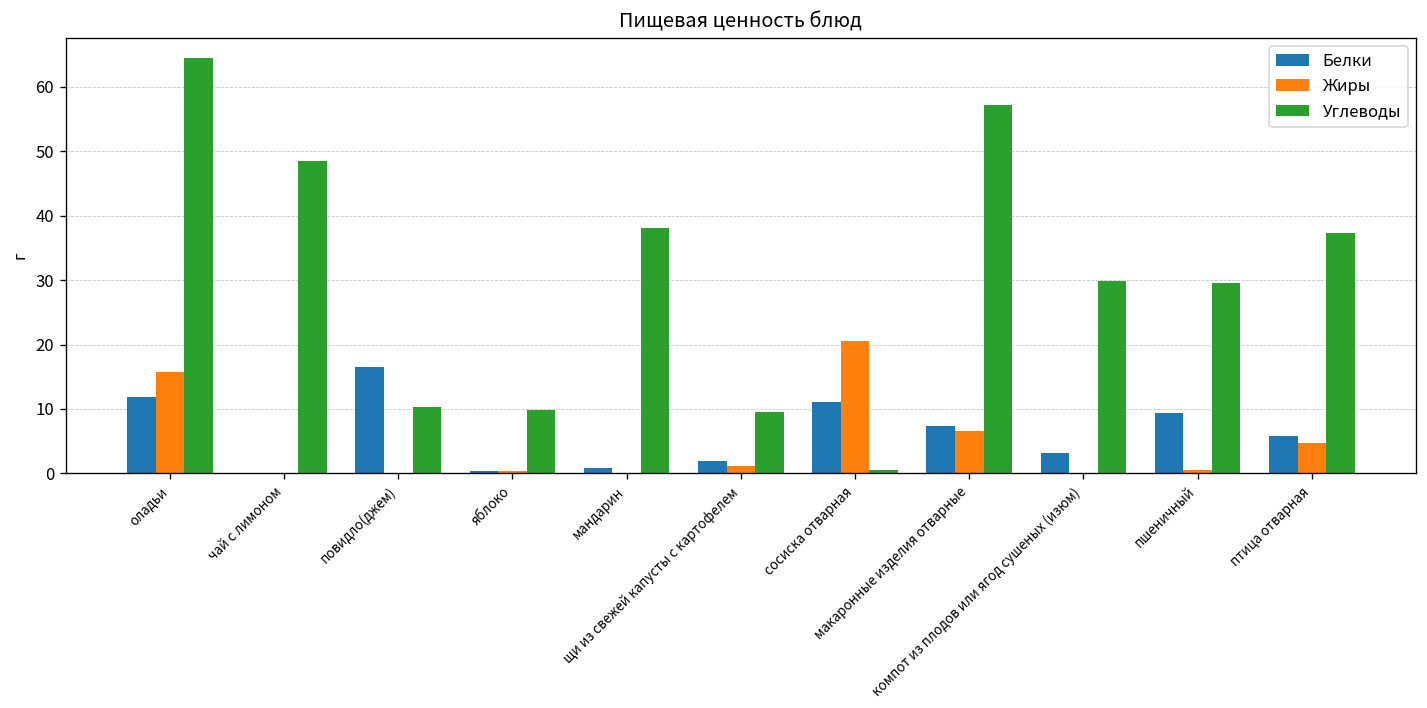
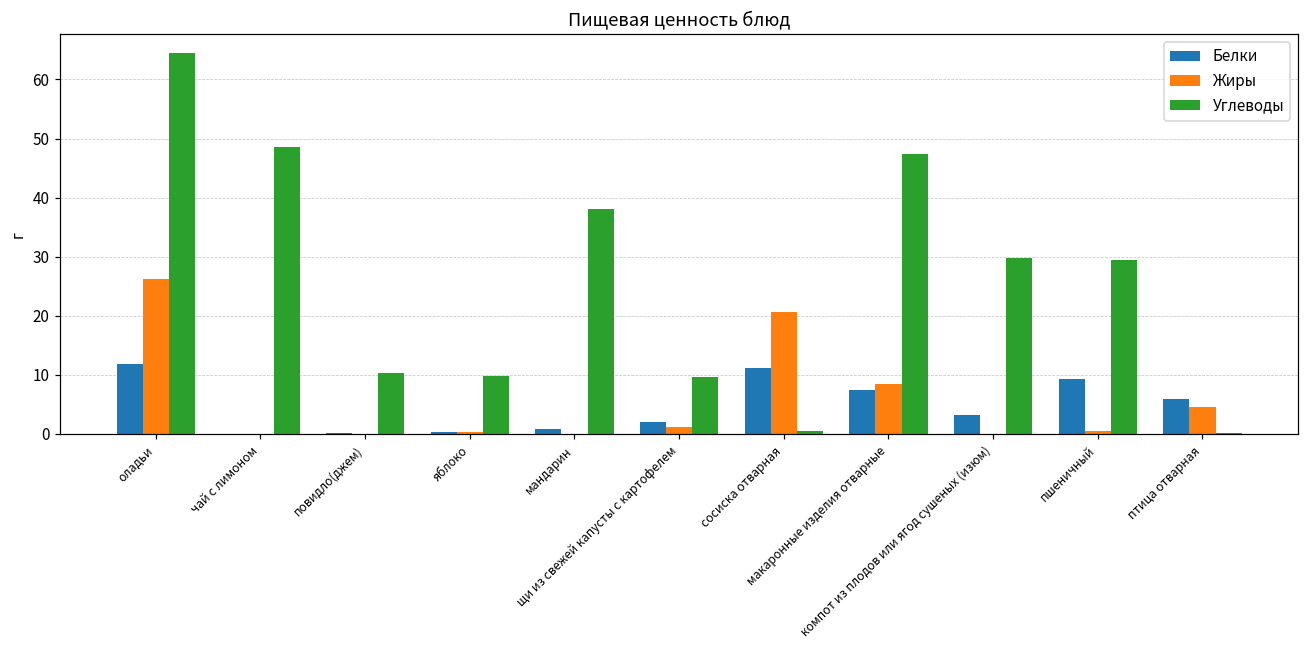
  {
    "Белки": {
      "оладьи": 12,
      "чай с лимоном": 0,
-     "повидло(джем)": 17,
+     "повидло(джем)": 0,
      "мандарин": 1,
      "щи из свежей капусты с картофелем": 2,
      "сосиска отварная": 11,
      "макаронные изделия отварные": 7,
      "компот из плодов или ягод сушеных (изюм)": 3,
      "пшеничный": 9,
      "птица отварная": 6
    },
    "Жиры": {
-     "оладьи": 16,
+     "оладьи": 26,
      "чай с лимоном": 0,
      "повидло(джем)": 0,
      "мандарин": 0,
      "щи из свежей капусты с картофелем": 1,
      "сосиска отварная": 21,
-     "макаронные изделия отварные": 7,
+     "макаронные изделия отварные": 8,
      "пшеничный": 0,
      "птица отварная": 5
    },
    "Углеводы": {
      "оладьи": 64,
      "чай с лимоном": 49,
      "повидло(джем)": 10,
      "яблоко": 10,
      "мандарин": 38,
      "щи из свежей капусты с картофелем": 10,
      "сосиска отварная": 1,
-     "макаронные изделия отварные": 57,
+     "макаронные изделия отварные": 47,
      "компот из плодов или ягод сушеных (изюм)": 30,
      "пшеничный": 30,
-     "птица отварная": 37
+     "птица отварная": 0
    }
  }
